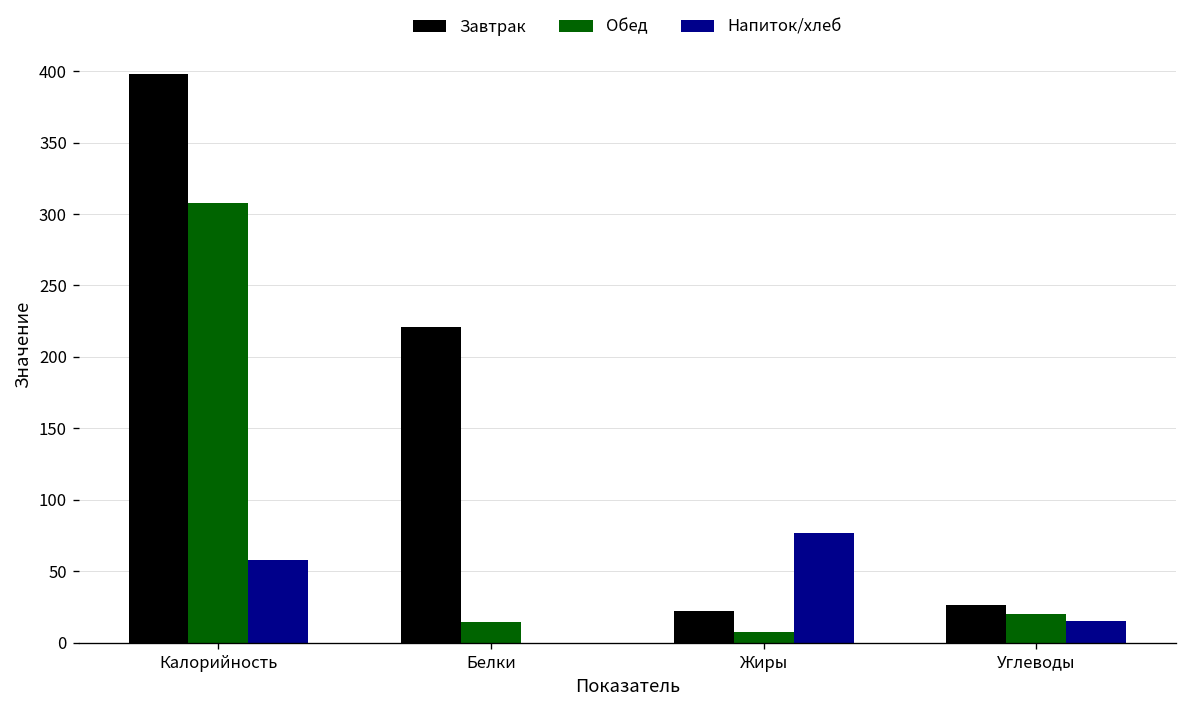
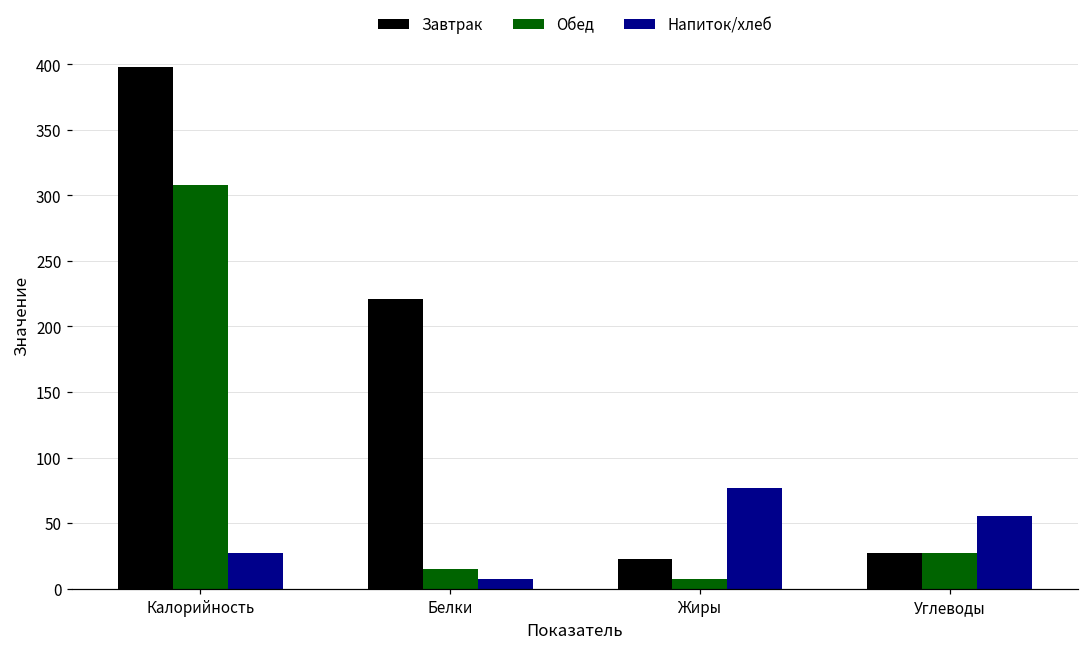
  {
    "Завтрак": {
      "Калорийность": 398,
      "Белки": 221,
      "Жиры": 22,
      "Углеводы": 27
    },
    "Обед": {
      "Калорийность": 308,
      "Белки": 15,
      "Жиры": 7,
-     "Углеводы": 20
+     "Углеводы": 27
    },
    "Напиток/хлеб": {
-     "Калорийность": 58,
-     "Белки": 0,
+     "Калорийность": 27,
+     "Белки": 8,
      "Жиры": 77,
-     "Углеводы": 15
+     "Углеводы": 55
    }
  }
